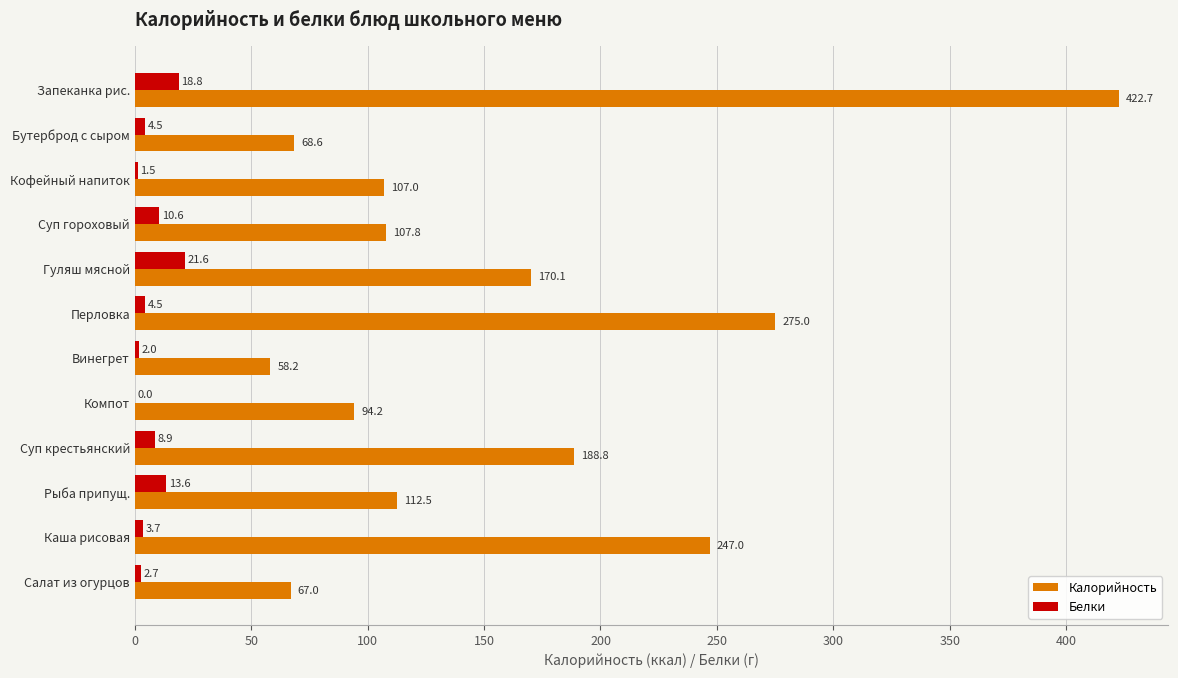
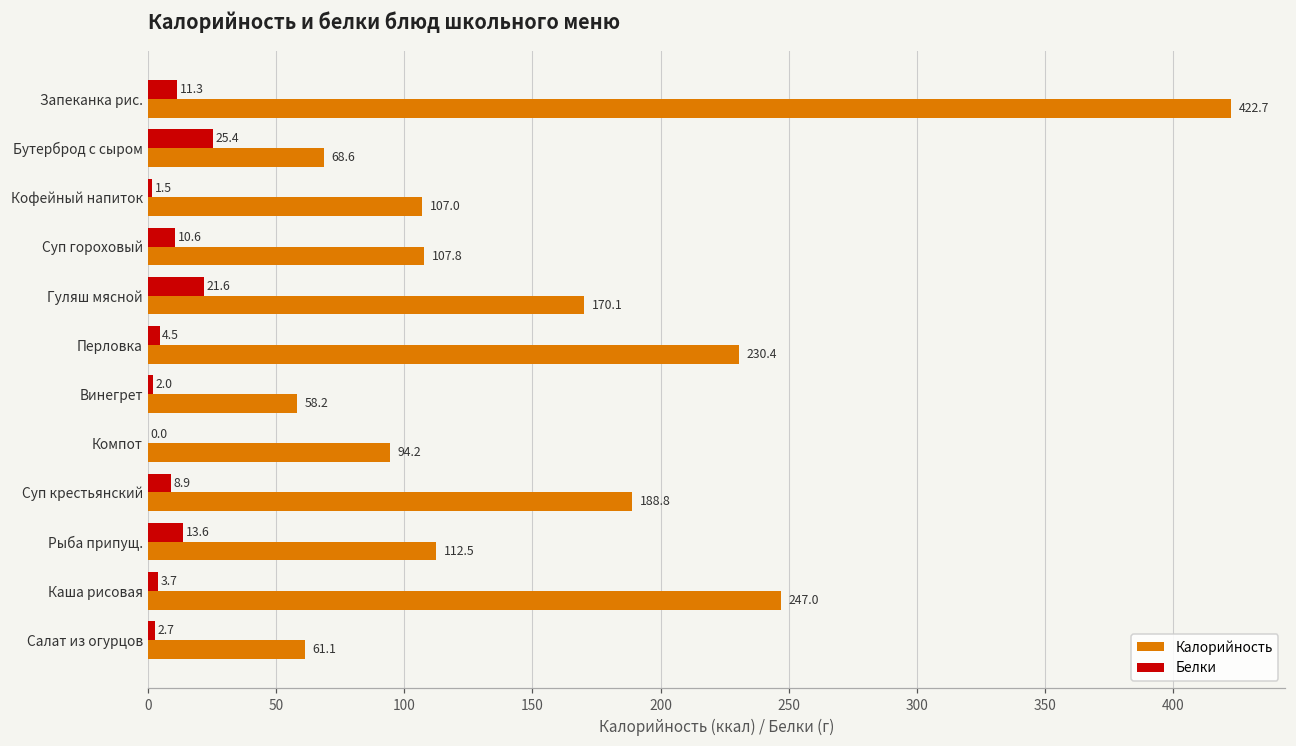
  {
    "Калорийность": {
      "Запеканка рис.": 422.7,
      "Бутерброд с сыром": 68.6,
      "Кофейный напиток": 107.0,
      "Суп гороховый": 107.8,
      "Гуляш мясной": 170.1,
-     "Перловка": 275.0,
+     "Перловка": 230.4,
      "Винегрет": 58.2,
      "Компот": 94.2,
      "Суп крестьянский": 188.8,
      "Рыба припущ.": 112.5,
      "Каша рисовая": 247.0,
-     "Салат из огурцов": 67.0
+     "Салат из огурцов": 61.1
    },
    "Белки": {
-     "Запеканка рис.": 18.8,
-     "Бутерброд с сыром": 4.5,
+     "Запеканка рис.": 11.3,
+     "Бутерброд с сыром": 25.4,
      "Кофейный напиток": 1.5,
      "Суп гороховый": 10.6,
      "Гуляш мясной": 21.6,
      "Перловка": 4.5,
      "Винегрет": 2.0,
      "Компот": 0.0,
      "Суп крестьянский": 8.9,
      "Рыба припущ.": 13.6,
      "Каша рисовая": 3.7,
      "Салат из огурцов": 2.7
    }
  }
